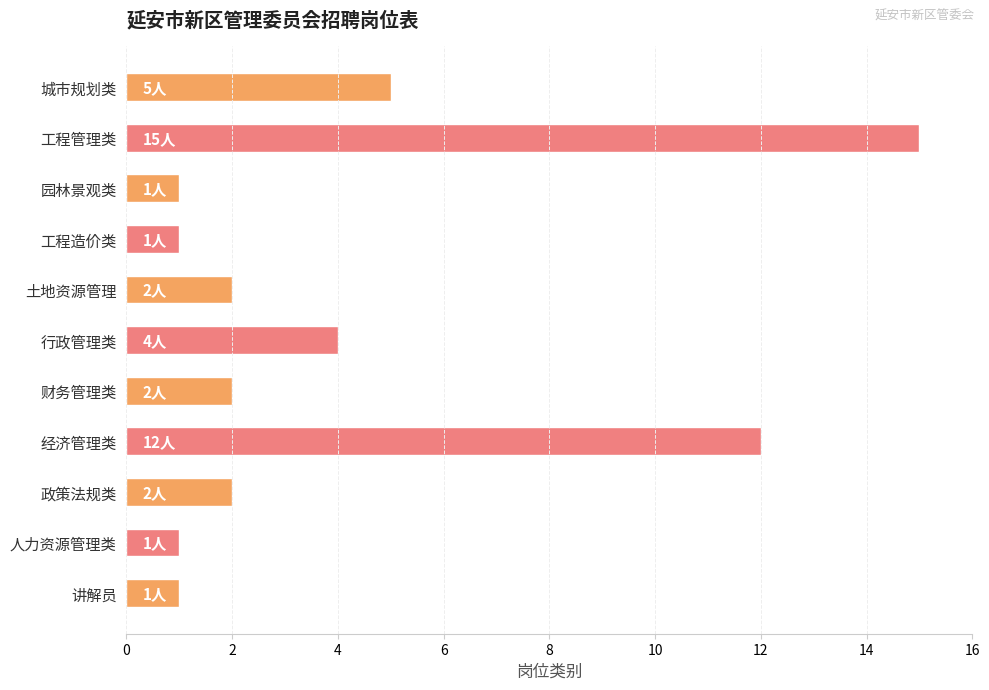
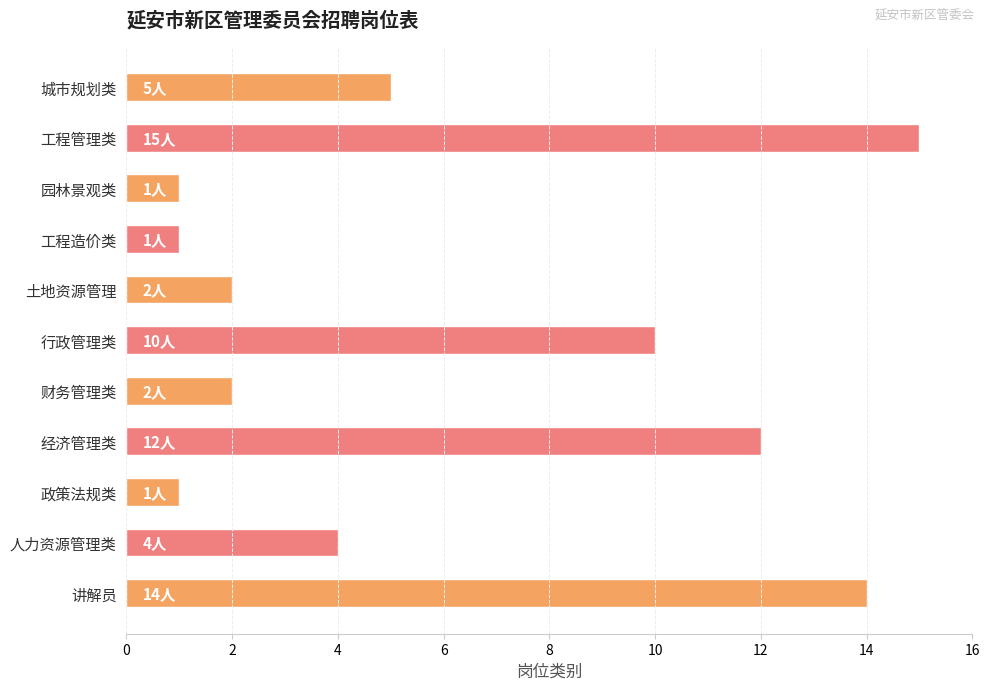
  {
    "城市规划类": "5人",
    "工程管理类": "15人",
    "园林景观类": "1人",
    "工程造价类": "1人",
    "土地资源管理": "2人",
-   "行政管理类": "4人",
+   "行政管理类": "10人",
    "财务管理类": "2人",
    "经济管理类": "12人",
-   "政策法规类": "2人",
-   "人力资源管理类": "1人",
-   "讲解员": "1人"
+   "政策法规类": "1人",
+   "人力资源管理类": "4人",
+   "讲解员": "14人"
  }
